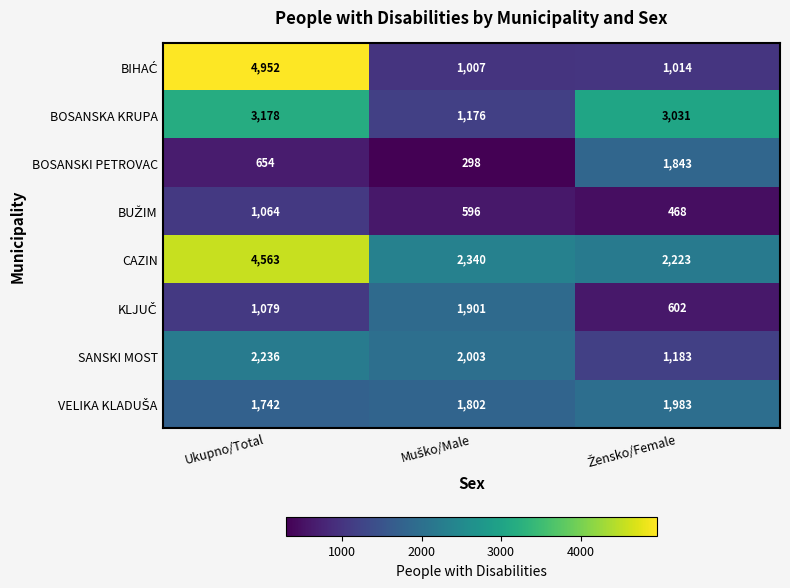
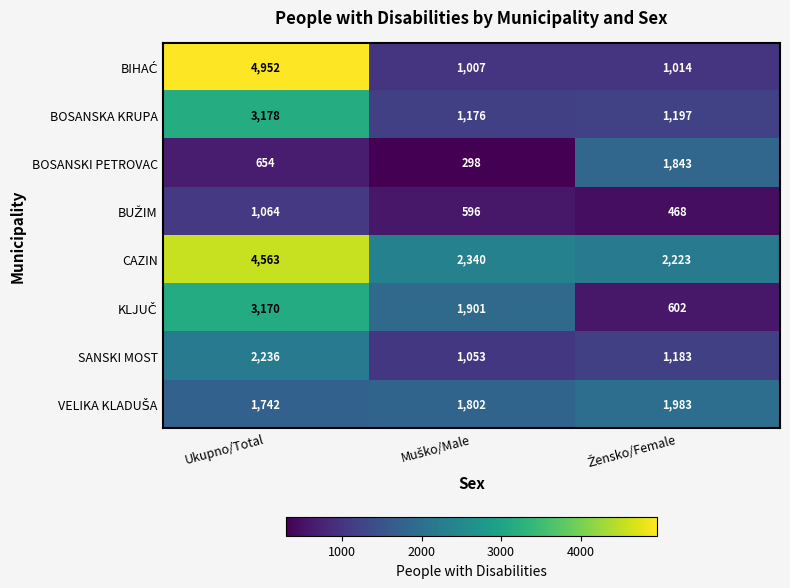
  {
    "BIHAĆ": {
      "Ukupno/Total": "4,952",
      "Muško/Male": "1,007",
      "Žensko/Female": "1,014"
    },
    "BOSANSKA KRUPA": {
      "Ukupno/Total": "3,178",
      "Muško/Male": "1,176",
-     "Žensko/Female": "3,031"
+     "Žensko/Female": "1,197"
    },
    "BOSANSKI PETROVAC": {
      "Ukupno/Total": "654",
      "Muško/Male": "298",
      "Žensko/Female": "1,843"
    },
    "BUŽIM": {
      "Ukupno/Total": "1,064",
      "Muško/Male": "596",
      "Žensko/Female": "468"
    },
    "CAZIN": {
      "Ukupno/Total": "4,563",
      "Muško/Male": "2,340",
      "Žensko/Female": "2,223"
    },
    "KLJUČ": {
-     "Ukupno/Total": "1,079",
+     "Ukupno/Total": "3,170",
      "Muško/Male": "1,901",
      "Žensko/Female": "602"
    },
    "SANSKI MOST": {
      "Ukupno/Total": "2,236",
-     "Muško/Male": "2,003",
+     "Muško/Male": "1,053",
      "Žensko/Female": "1,183"
    },
    "VELIKA KLADUŠA": {
      "Ukupno/Total": "1,742",
      "Muško/Male": "1,802",
      "Žensko/Female": "1,983"
    }
  }
